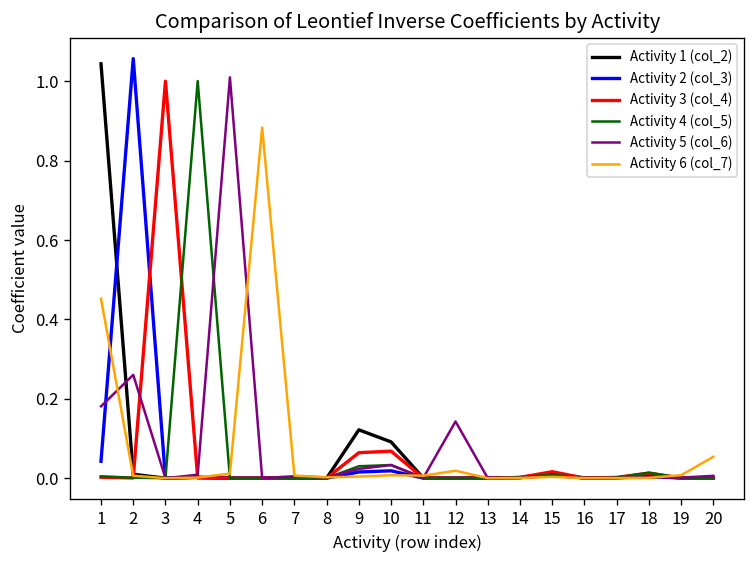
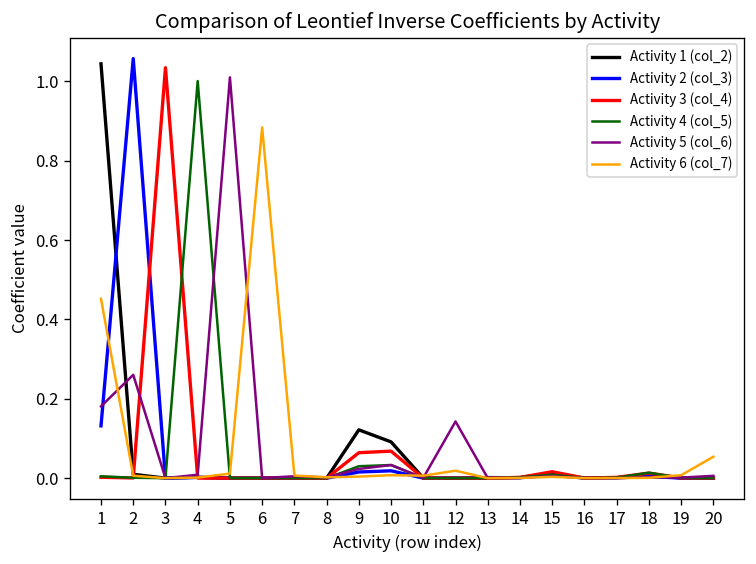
  {
    "Activity 1 (col_2)": {
      "1": 1.04,
      "9": 0.12,
      "10": 0.09
    },
    "Activity 2 (col_3)": {
-     "1": 0.04,
+     "1": 0.13,
      "2": 1.06,
      "10": 0.02
    },
    "Activity 3 (col_4)": {
-     "3": 1.00,
+     "3": 1.03,
      "9": 0.06,
      "10": 0.07
    },
    "Activity 4 (col_5)": {
      "4": 1.00
    },
    "Activity 5 (col_6)": {
      "1": 0.18,
      "2": 0.26,
      "5": 1.01,
      "12": 0.14
    },
    "Activity 6 (col_7)": {
      "1": 0.45,
      "5": 0.01,
      "6": 0.88,
      "9": 0.00,
      "10": 0.01,
      "12": 0.02,
      "20": 0.05
    }
  }
